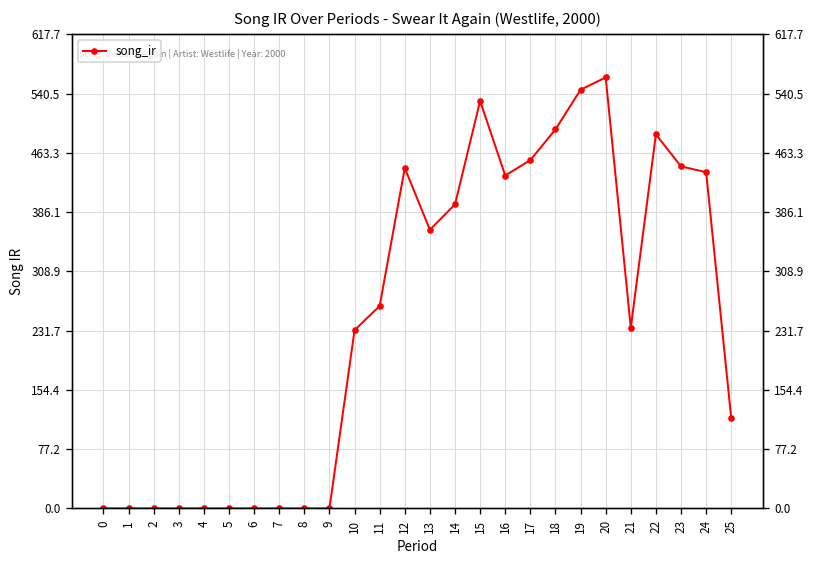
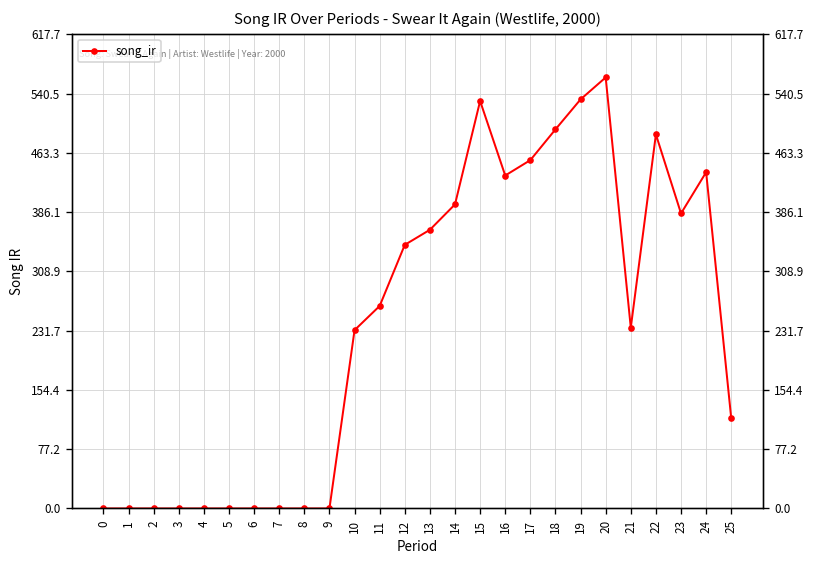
  {
    "0": 0,
    "1": 0,
    "2": 0,
    "3": 0,
    "4": 0,
    "5": 0,
    "6": 0,
    "7": 0,
    "8": 0,
    "9": 0,
    "10": 230,
    "11": 260,
-   "12": 440,
+   "12": 340,
    "13": 360,
    "14": 400,
    "15": 530,
    "16": 430,
    "17": 450,
    "18": 490,
-   "19": 550,
+   "19": 530,
    "20": 560,
    "21": 240,
    "22": 490,
-   "23": 450,
+   "23": 380,
    "24": 440,
    "25": 120
  }
